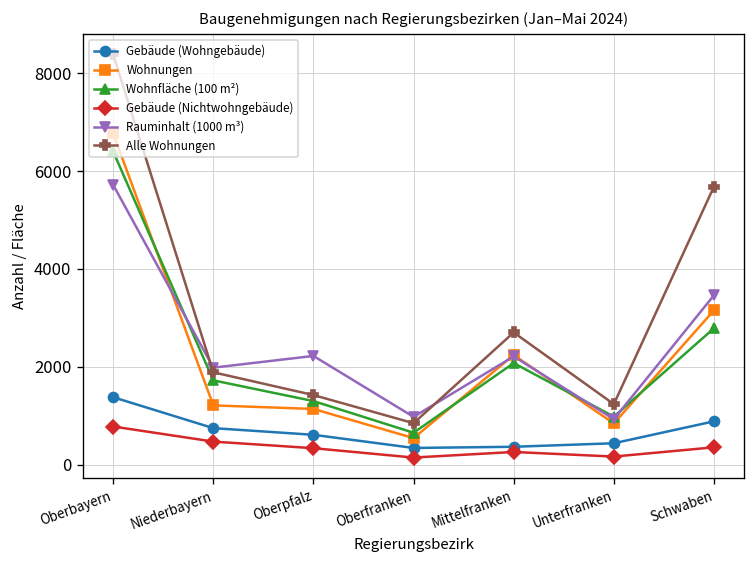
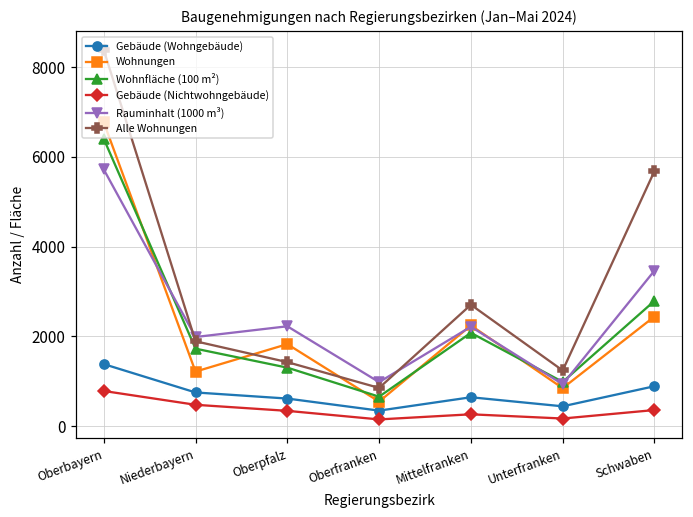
  {
    "Gebäude (Wohngebäude)": {
      "Oberbayern": 1400,
      "Niederbayern": 700,
      "Oberpfalz": 600,
      "Oberfranken": 300,
-     "Mittelfranken": 400,
+     "Mittelfranken": 600,
      "Unterfranken": 400,
      "Schwaben": 900
    },
    "Wohnungen": {
      "Niederbayern": 1200,
-     "Oberpfalz": 1100,
+     "Oberpfalz": 1800,
      "Oberfranken": 500,
      "Unterfranken": 800,
-     "Schwaben": 3200
+     "Schwaben": 2400
    },
    "Wohnfläche (100 m²)": {
      "Niederbayern": 1700,
      "Oberpfalz": 1300,
      "Oberfranken": 700,
      "Mittelfranken": 2100,
      "Schwaben": 2800
    },
    "Gebäude (Nichtwohngebäude)": {
      "Oberbayern": 800,
      "Niederbayern": 500,
      "Oberpfalz": 300,
      "Oberfranken": 100,
      "Mittelfranken": 300,
      "Unterfranken": 200,
      "Schwaben": 400
    },
    "Rauminhalt (1000 m³)": {
      "Oberbayern": 5700,
      "Niederbayern": 2000,
      "Oberpfalz": 2200,
      "Oberfranken": 1000,
      "Schwaben": 3500
    },
    "Alle Wohnungen": {
      "Niederbayern": 1900,
      "Oberpfalz": 1400,
      "Oberfranken": 800,
      "Mittelfranken": 2700,
      "Unterfranken": 1200,
      "Schwaben": 5700
    }
  }
